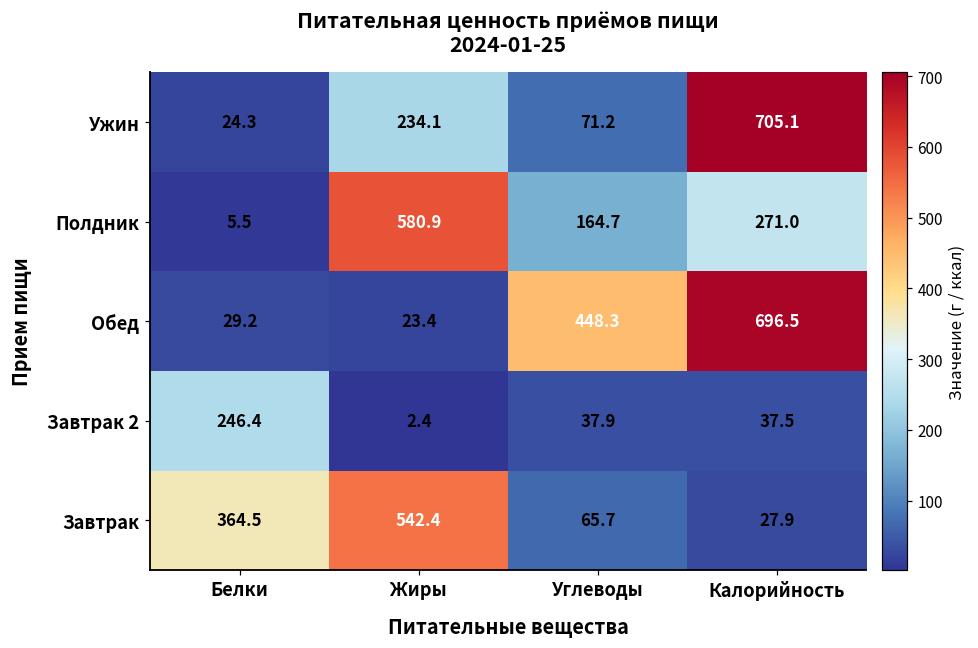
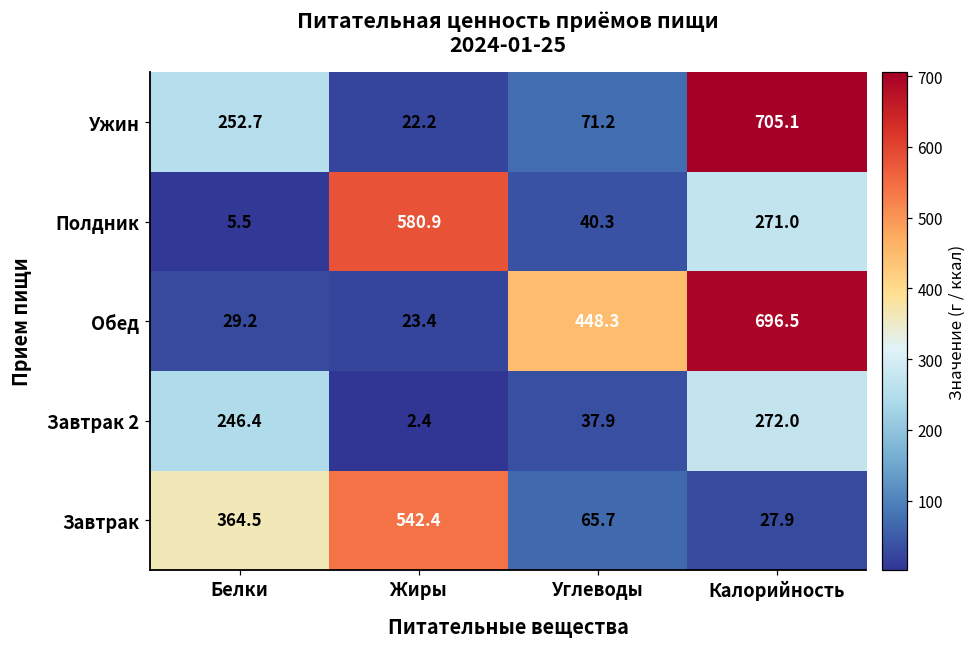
  {
    "Ужин": {
-     "Белки": 24.3,
-     "Жиры": 234.1,
+     "Белки": 252.7,
+     "Жиры": 22.2,
      "Углеводы": 71.2,
      "Калорийность": 705.1
    },
    "Полдник": {
      "Белки": 5.5,
      "Жиры": 580.9,
-     "Углеводы": 164.7,
+     "Углеводы": 40.3,
      "Калорийность": 271.0
    },
    "Обед": {
      "Белки": 29.2,
      "Жиры": 23.4,
      "Углеводы": 448.3,
      "Калорийность": 696.5
    },
    "Завтрак 2": {
      "Белки": 246.4,
      "Жиры": 2.4,
      "Углеводы": 37.9,
-     "Калорийность": 37.5
+     "Калорийность": 272.0
    },
    "Завтрак": {
      "Белки": 364.5,
      "Жиры": 542.4,
      "Углеводы": 65.7,
      "Калорийность": 27.9
    }
  }
